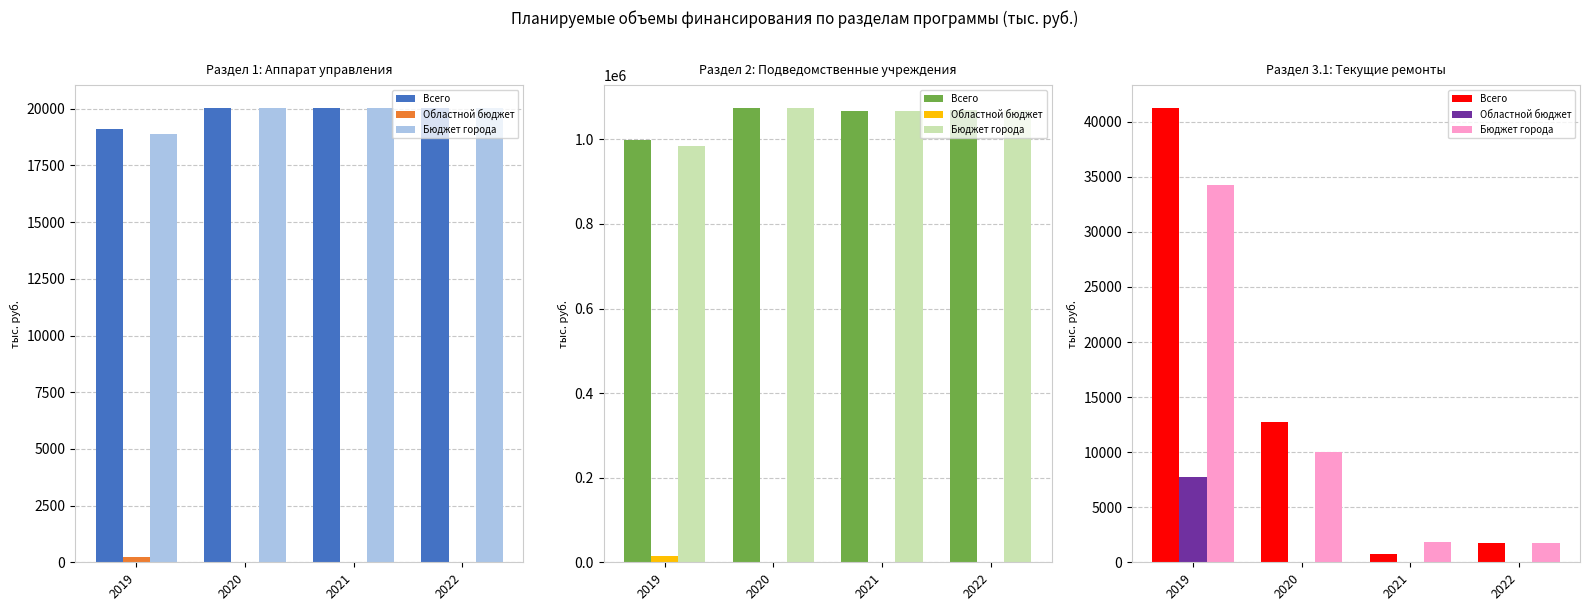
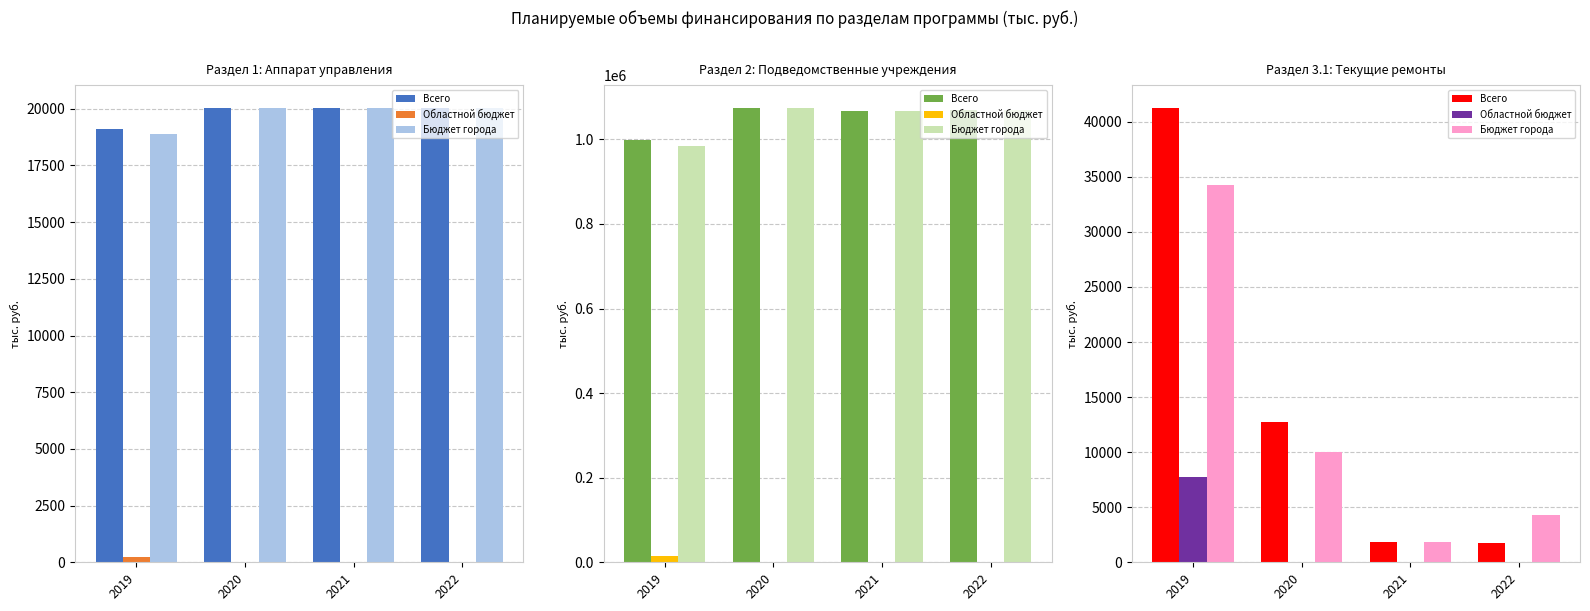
  {
    "Раздел 3.1: Текущие ремонты": {
      "Всего": {
        "2019": 41300,
        "2020": 12800,
-       "2021": 800,
+       "2021": 1800,
        "2022": 1700
      },
      "Областной бюджет": {
        "2019": 7800,
        "2020": 0,
        "2021": 0,
        "2022": 0
      },
      "Бюджет города": {
        "2019": 34200,
        "2020": 10000,
        "2021": 1800,
-       "2022": 1700
+       "2022": 4300
      }
    }
  }
